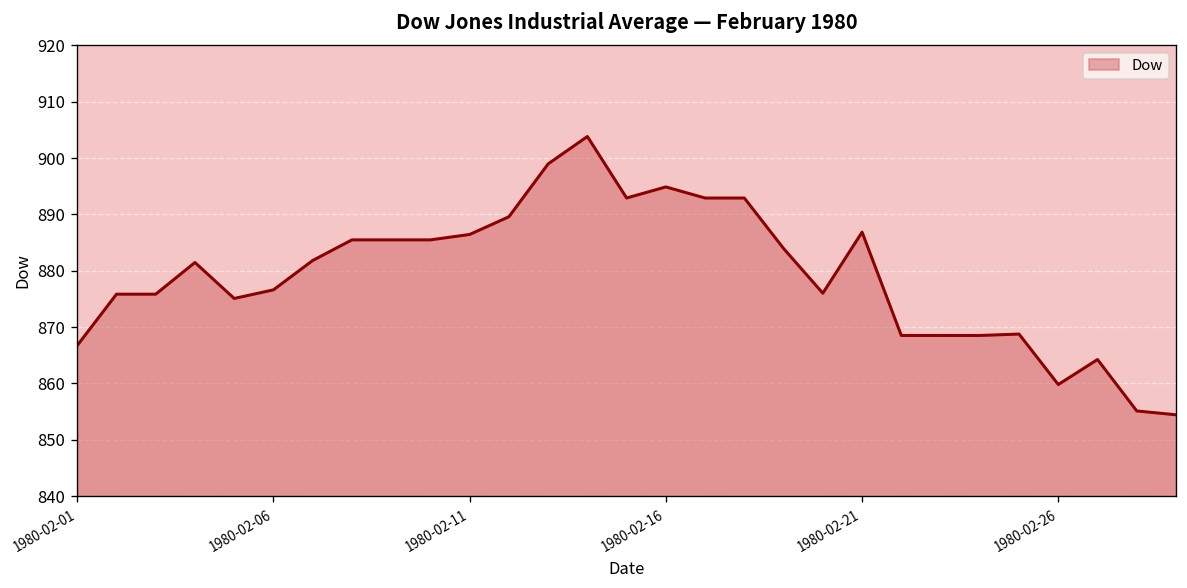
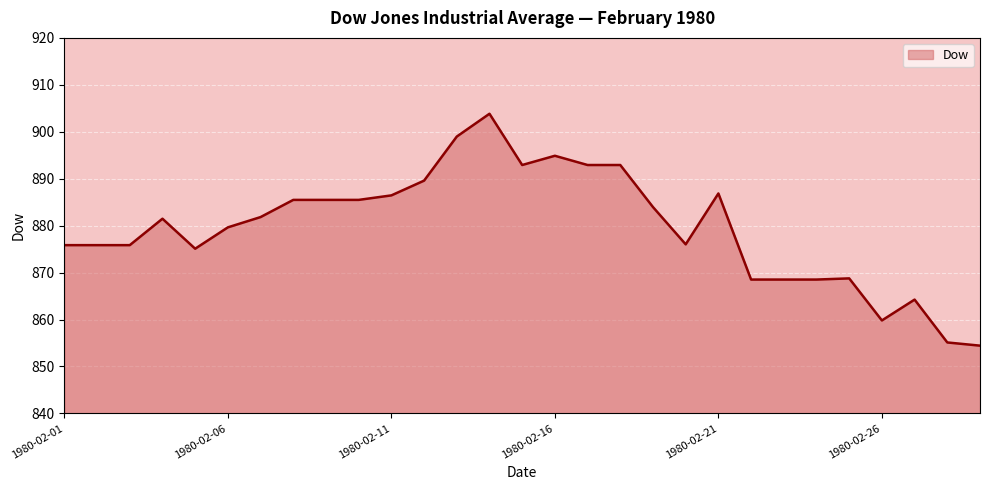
  {
-   "1980-02-01": 867,
-   "1980-02-06": 877,
+   "1980-02-01": 876,
+   "1980-02-06": 880,
    "1980-02-11": 886,
    "1980-02-16": 895,
    "1980-02-21": 887,
    "1980-02-26": 860
  }
